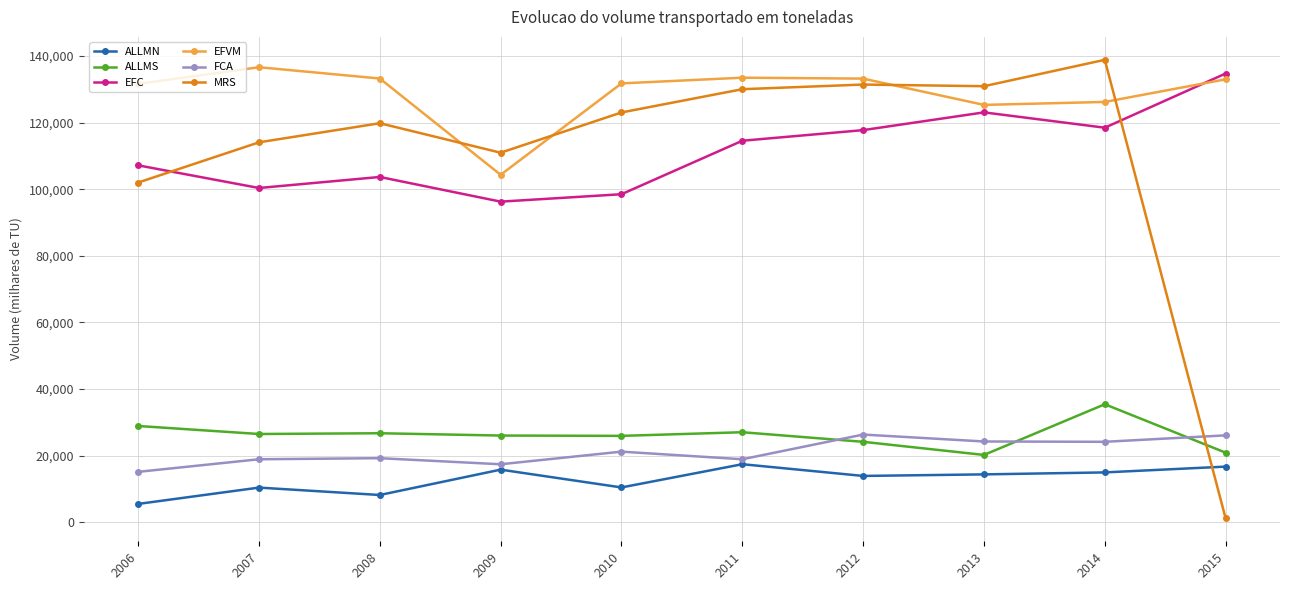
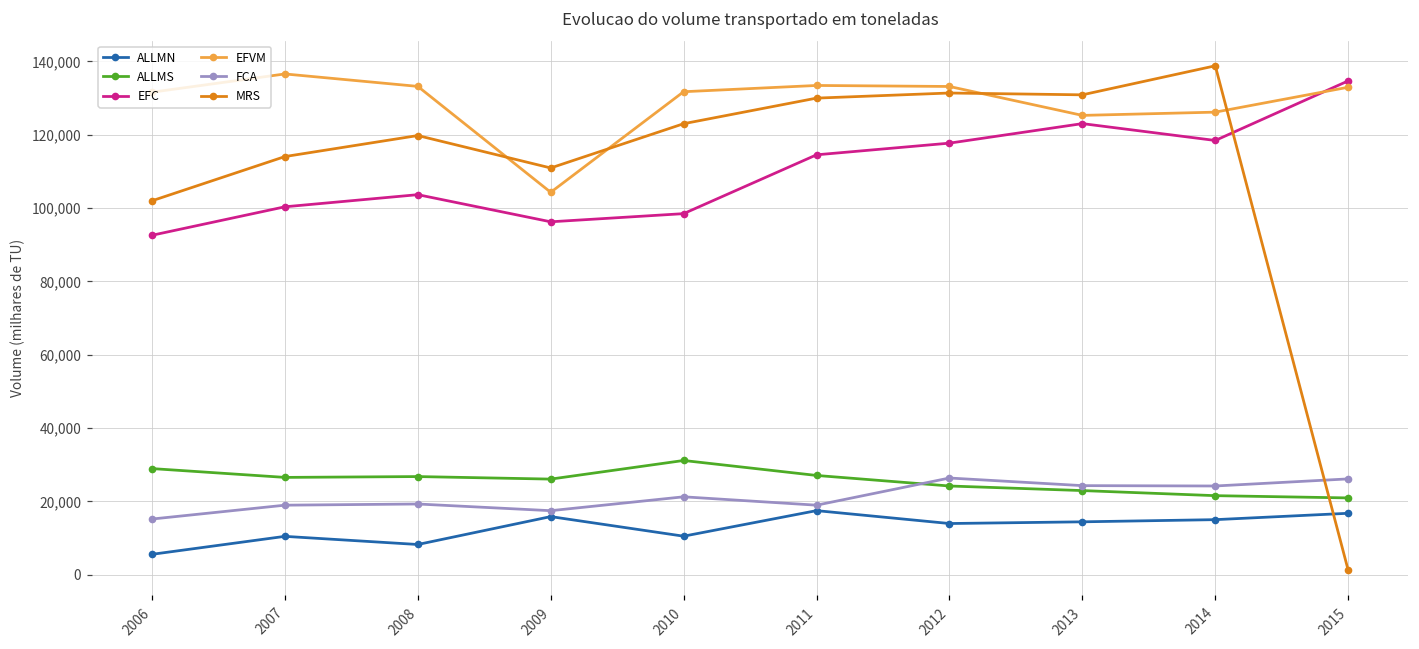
  {
    "ALLMN": {
      "2006": "6,000",
      "2007": "10,000",
      "2008": "8,000",
      "2009": "16,000",
      "2010": "10,000",
      "2011": "17,000",
      "2012": "14,000",
      "2013": "14,000",
      "2014": "15,000",
      "2015": "17,000"
    },
    "ALLMS": {
      "2006": "29,000",
      "2007": "27,000",
      "2008": "27,000",
      "2009": "26,000",
-     "2010": "26,000",
+     "2010": "31,000",
      "2011": "27,000",
      "2012": "24,000",
-     "2013": "20,000",
-     "2014": "35,000",
+     "2013": "23,000",
+     "2014": "22,000",
      "2015": "21,000"
    },
    "EFC": {
-     "2006": "107,000",
+     "2006": "93,000",
      "2007": "100,000",
      "2008": "104,000",
      "2009": "96,000",
      "2010": "98,000",
      "2011": "115,000",
      "2012": "118,000",
      "2013": "123,000",
      "2014": "118,000",
      "2015": "135,000"
    },
    "FCA": {
      "2006": "15,000",
      "2007": "19,000",
      "2008": "19,000",
      "2009": "17,000",
      "2010": "21,000",
      "2011": "19,000",
      "2012": "26,000",
      "2013": "24,000",
      "2014": "24,000",
      "2015": "26,000"
    }
  }
